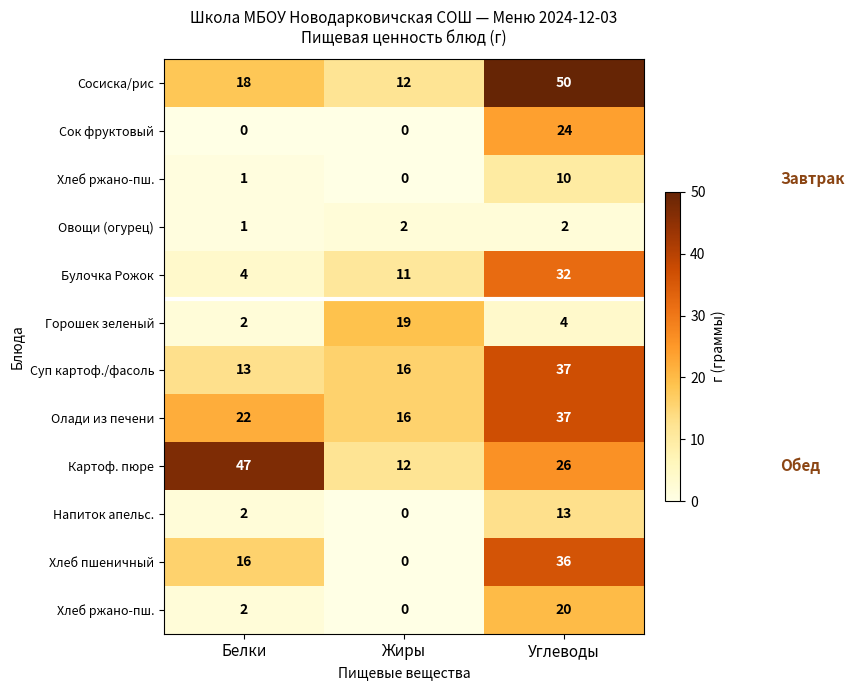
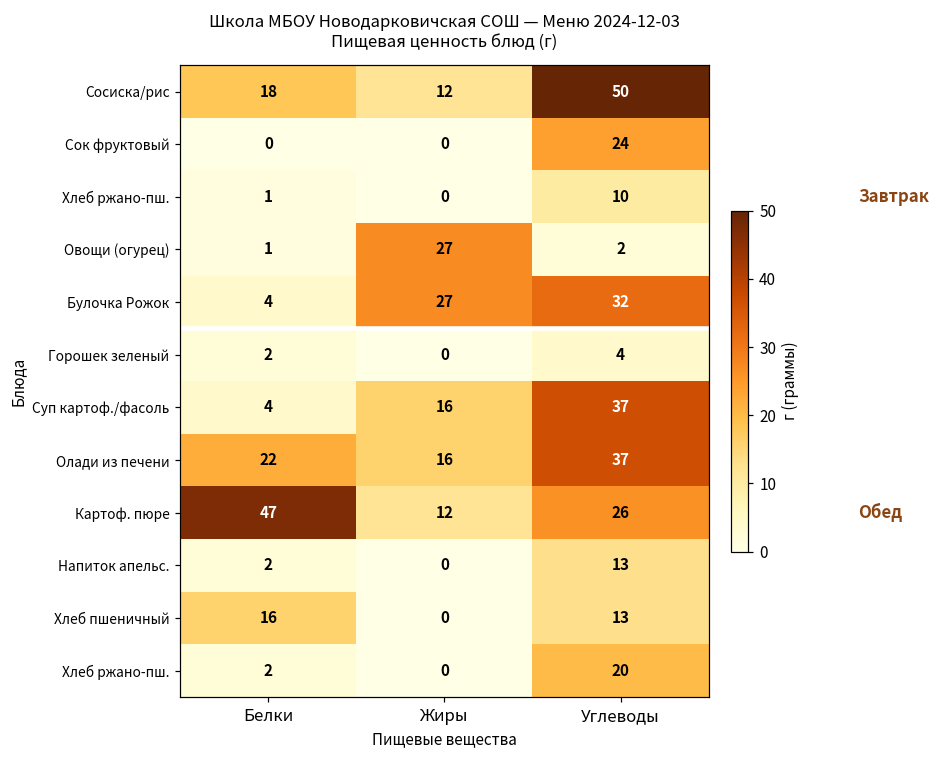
  {
    "Сосиска/рис": {
      "Белки": 18,
      "Жиры": 12,
      "Углеводы": 50
    },
    "Сок фруктовый": {
      "Белки": 0,
      "Жиры": 0,
      "Углеводы": 24
    },
    "Овощи (огурец)": {
      "Белки": 1,
-     "Жиры": 2,
+     "Жиры": 27,
      "Углеводы": 2
    },
    "Булочка Рожок": {
      "Белки": 4,
-     "Жиры": 11,
+     "Жиры": 27,
      "Углеводы": 32
    },
    "Горошек зеленый": {
      "Белки": 2,
-     "Жиры": 19,
+     "Жиры": 0,
      "Углеводы": 4
    },
    "Суп картоф./фасоль": {
-     "Белки": 13,
+     "Белки": 4,
      "Жиры": 16,
      "Углеводы": 37
    },
    "Олади из печени": {
      "Белки": 22,
      "Жиры": 16,
      "Углеводы": 37
    },
    "Картоф. пюре": {
      "Белки": 47,
      "Жиры": 12,
      "Углеводы": 26
    },
    "Напиток апельс.": {
      "Белки": 2,
      "Жиры": 0,
      "Углеводы": 13
    },
    "Хлеб пшеничный": {
      "Белки": 16,
      "Жиры": 0,
-     "Углеводы": 36
+     "Углеводы": 13
    }
  }
